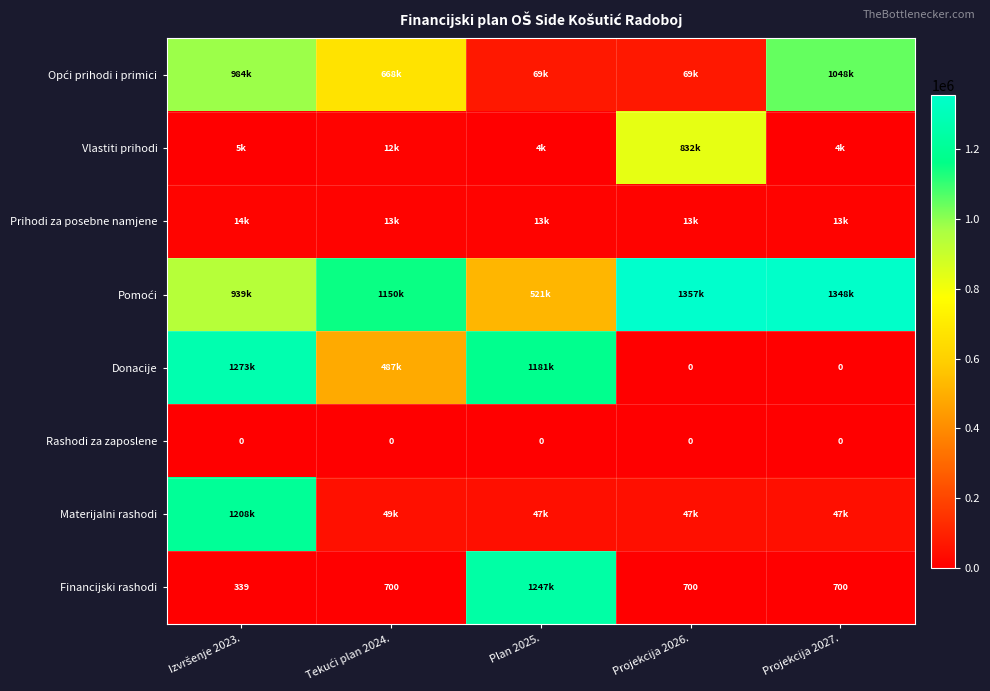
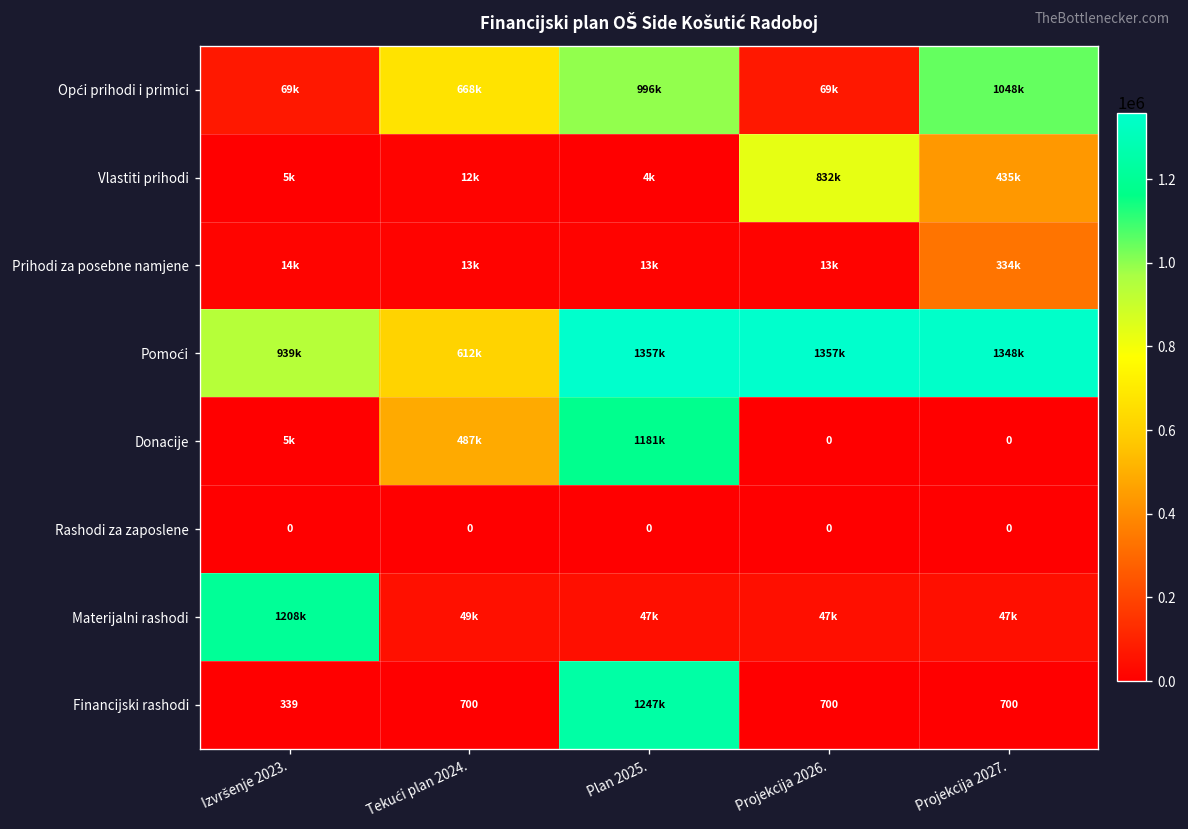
  {
    "Opći prihodi i primici": {
-     "Izvršenje 2023.": "984k",
+     "Izvršenje 2023.": "69k",
      "Tekući plan 2024.": "668k",
-     "Plan 2025.": "69k",
+     "Plan 2025.": "996k",
      "Projekcija 2026.": "69k",
      "Projekcija 2027.": "1048k"
    },
    "Vlastiti prihodi": {
      "Izvršenje 2023.": "5k",
      "Tekući plan 2024.": "12k",
      "Plan 2025.": "4k",
      "Projekcija 2026.": "832k",
-     "Projekcija 2027.": "4k"
+     "Projekcija 2027.": "435k"
    },
    "Prihodi za posebne namjene": {
      "Izvršenje 2023.": "14k",
      "Tekući plan 2024.": "13k",
      "Plan 2025.": "13k",
      "Projekcija 2026.": "13k",
-     "Projekcija 2027.": "13k"
+     "Projekcija 2027.": "334k"
    },
    "Pomoći": {
      "Izvršenje 2023.": "939k",
-     "Tekući plan 2024.": "1150k",
-     "Plan 2025.": "521k",
+     "Tekući plan 2024.": "612k",
+     "Plan 2025.": "1357k",
      "Projekcija 2026.": "1357k",
      "Projekcija 2027.": "1348k"
    },
    "Donacije": {
-     "Izvršenje 2023.": "1273k",
+     "Izvršenje 2023.": "5k",
      "Tekući plan 2024.": "487k",
      "Plan 2025.": "1181k",
      "Projekcija 2026.": "0",
      "Projekcija 2027.": "0"
    },
    "Rashodi za zaposlene": {
      "Izvršenje 2023.": "0",
      "Tekući plan 2024.": "0",
      "Plan 2025.": "0",
      "Projekcija 2026.": "0",
      "Projekcija 2027.": "0"
    },
    "Materijalni rashodi": {
      "Izvršenje 2023.": "1208k",
      "Tekući plan 2024.": "49k",
      "Plan 2025.": "47k",
      "Projekcija 2026.": "47k",
      "Projekcija 2027.": "47k"
    },
    "Financijski rashodi": {
      "Izvršenje 2023.": "339",
      "Tekući plan 2024.": "700",
      "Plan 2025.": "1247k",
      "Projekcija 2026.": "700",
      "Projekcija 2027.": "700"
    }
  }
